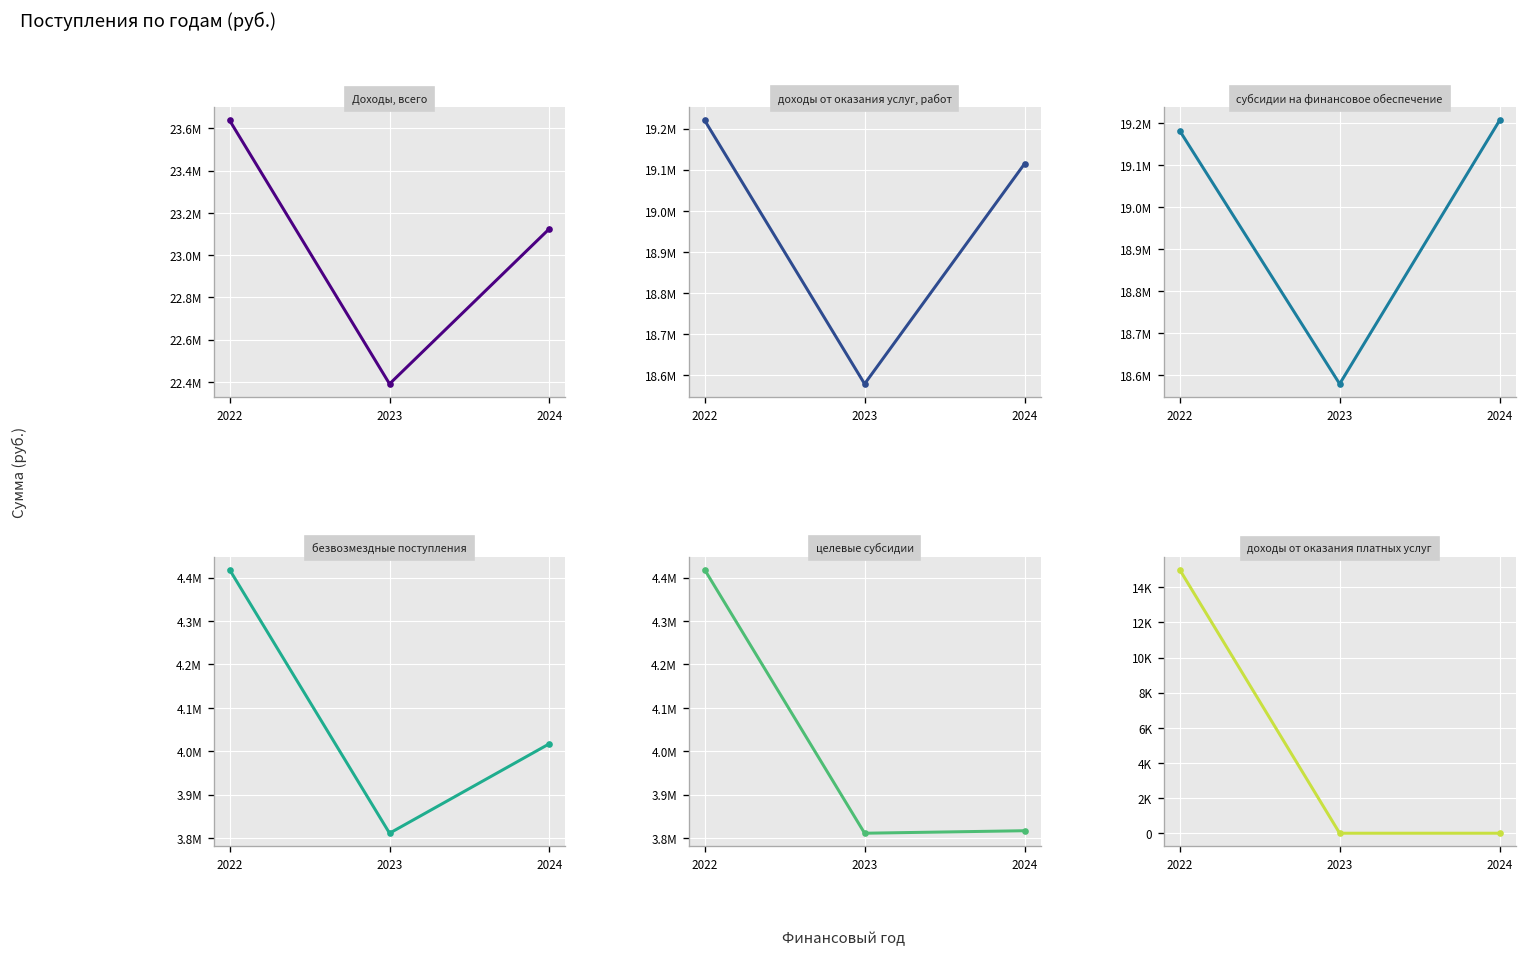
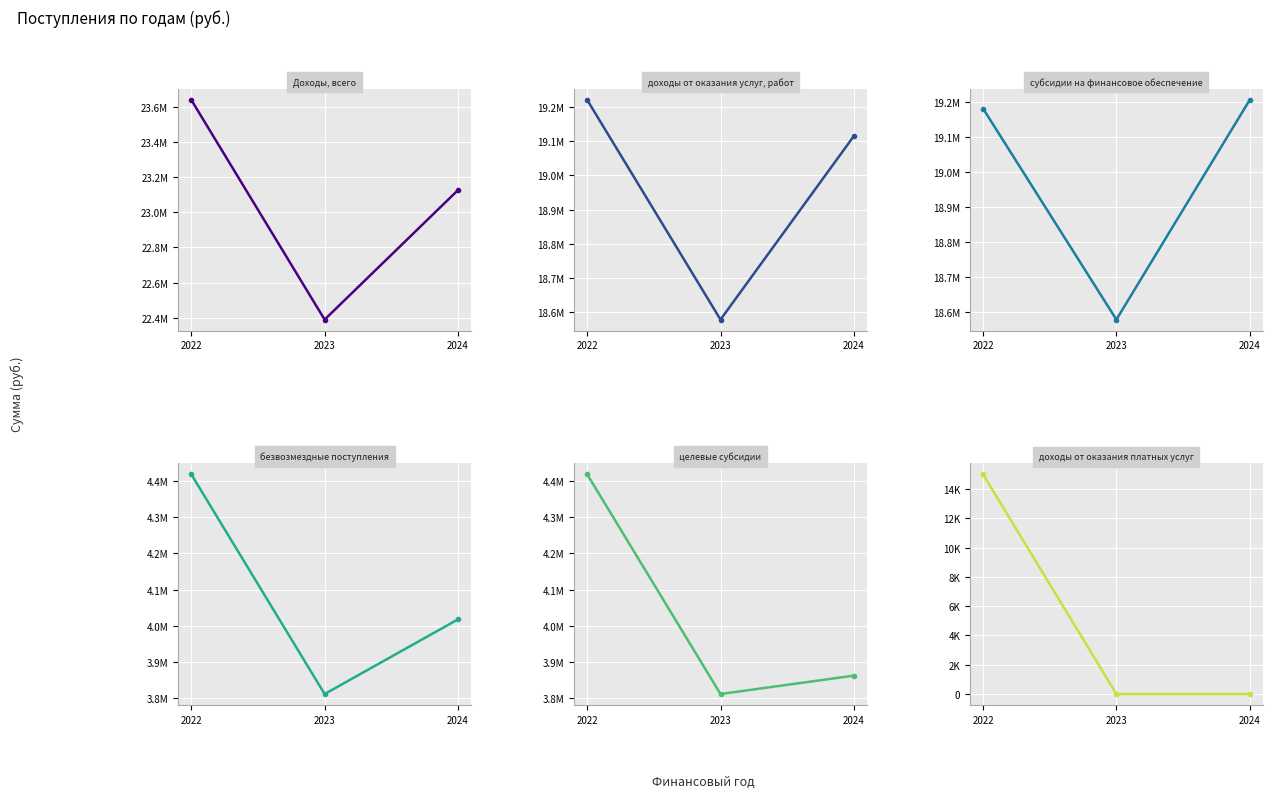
  {
    "Доходы, всего": {
      "2022": 23640000,
      "2023": 22390000,
      "2024": 23130000
    },
    "доходы от оказания услуг, работ": {
      "2022": 19220000,
      "2023": 18580000,
      "2024": 19110000
    },
    "субсидии на финансовое обеспечение": {
      "2022": 19180000,
      "2023": 18580000,
      "2024": 19210000
    },
    "безвозмездные поступления": {
      "2022": 4420000,
      "2023": 3810000,
      "2024": 4020000
    },
    "целевые субсидии": {
      "2022": 4420000,
      "2023": 3810000,
-     "2024": 3820000
+     "2024": 3860000
    },
    "доходы от оказания платных услуг": {
      "2022": 15000,
      "2023": 0,
      "2024": 0
    }
  }
